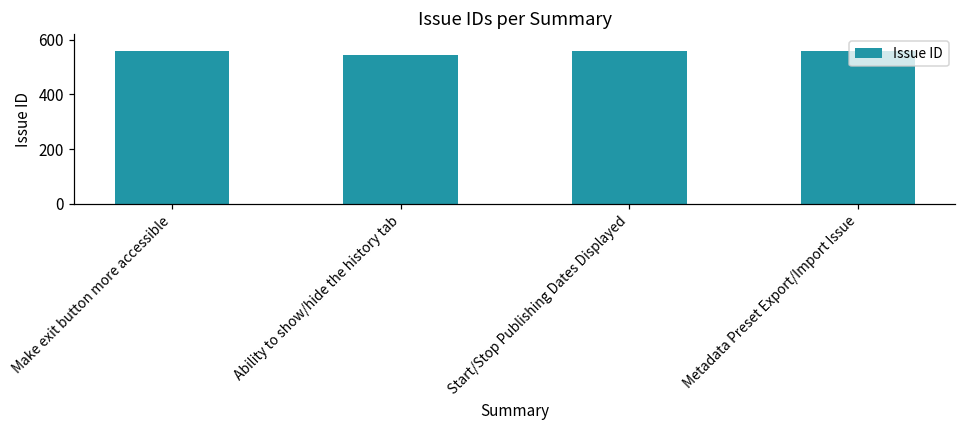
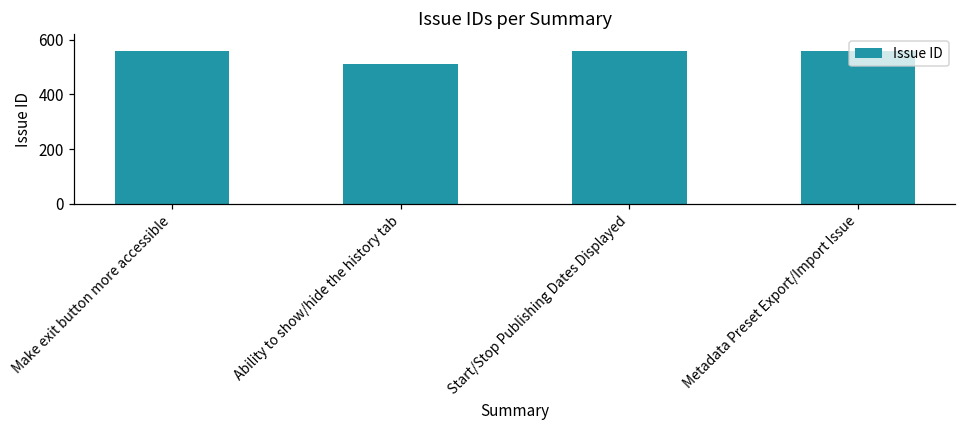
  {
    "Make exit button more accessible": 560,
-   "Ability to show/hide the history tab": 540,
+   "Ability to show/hide the history tab": 510,
    "Start/Stop Publishing Dates Displayed": 560
  }
